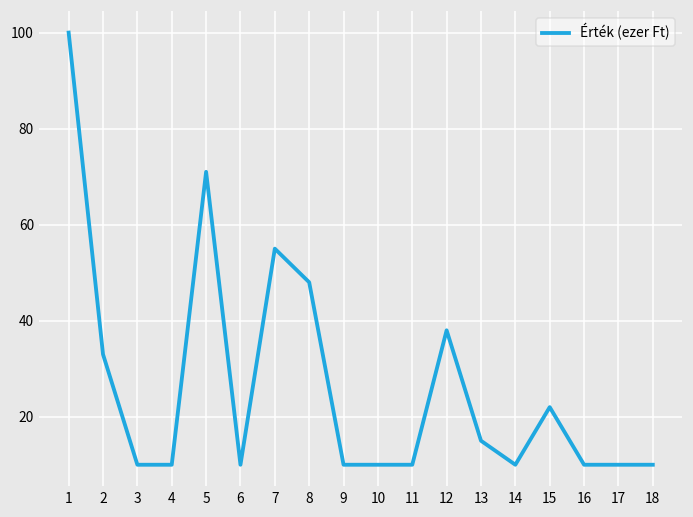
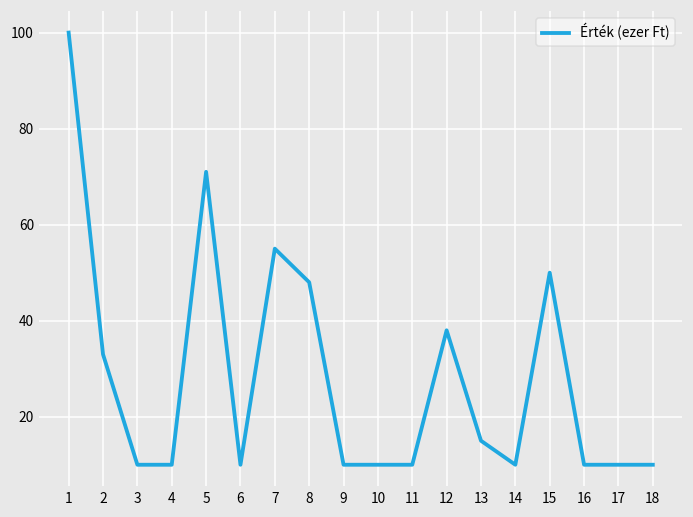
  {
    "1": 100,
    "2": 33,
    "3": 10,
    "4": 10,
    "5": 71,
    "6": 10,
    "7": 55,
    "8": 48,
    "9": 10,
    "10": 10,
    "11": 10,
    "12": 38,
    "13": 15,
    "14": 10,
-   "15": 22,
+   "15": 50,
    "16": 10,
    "17": 10,
    "18": 10
  }
